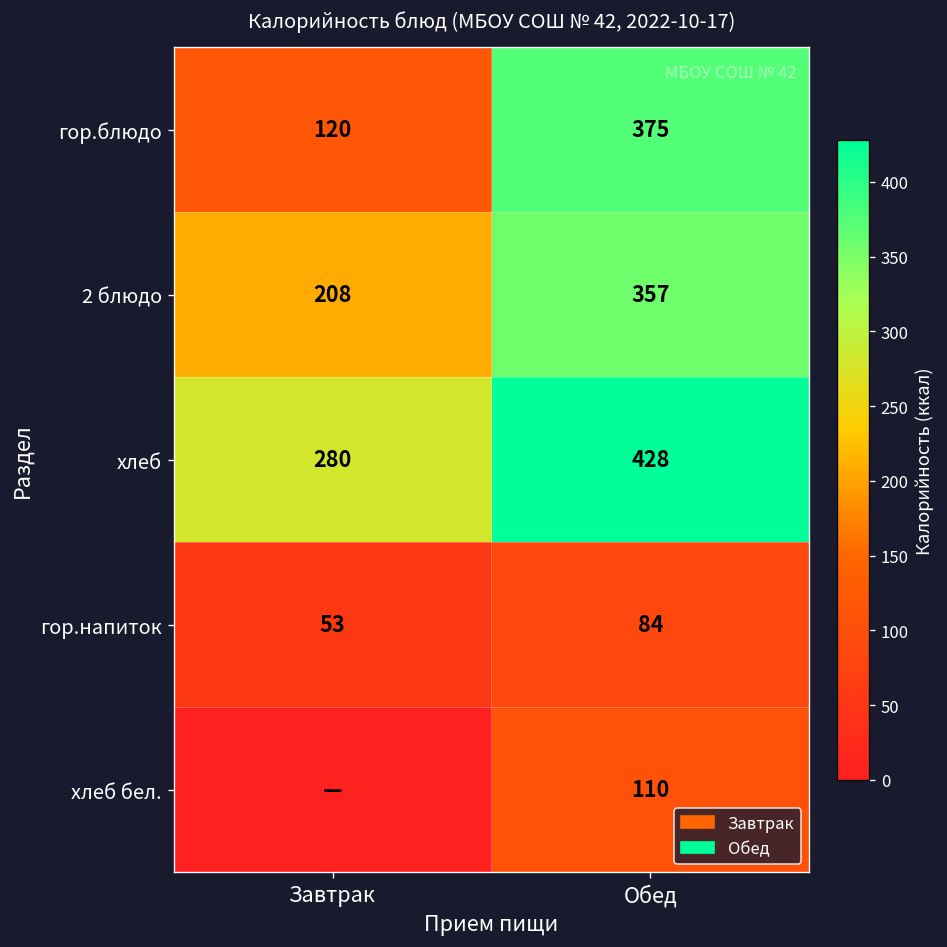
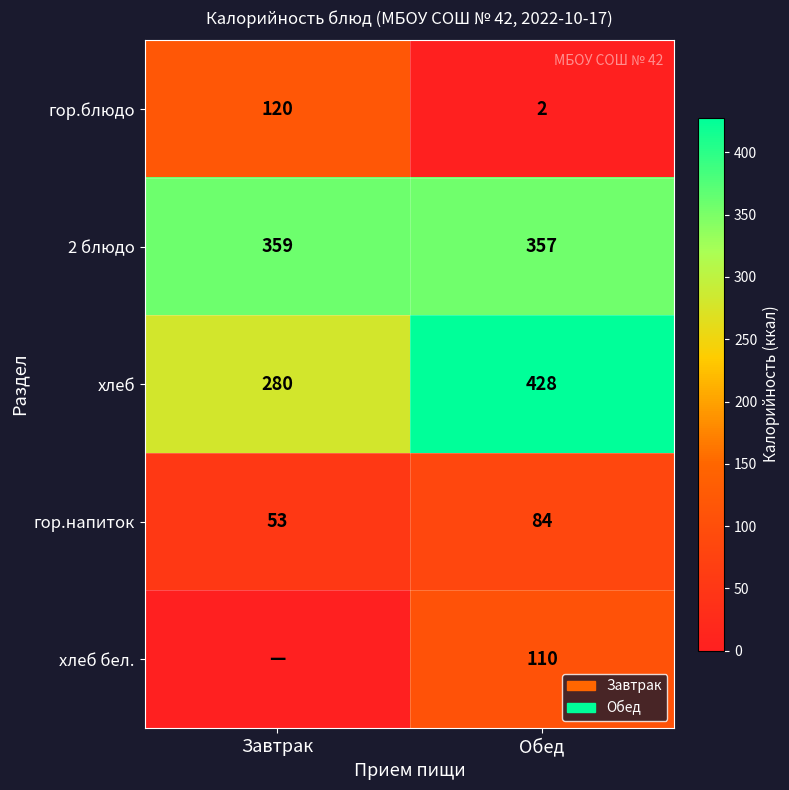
  {
    "гор.блюдо": {
      "Завтрак": 120,
-     "Обед": 375
+     "Обед": 2
    },
    "2 блюдо": {
-     "Завтрак": 208,
+     "Завтрак": 359,
      "Обед": 357
    },
    "хлеб": {
      "Завтрак": 280,
      "Обед": 428
    },
    "гор.напиток": {
      "Завтрак": 53,
      "Обед": 84
    },
    "хлеб бел.": {
      "Обед": 110
    }
  }
